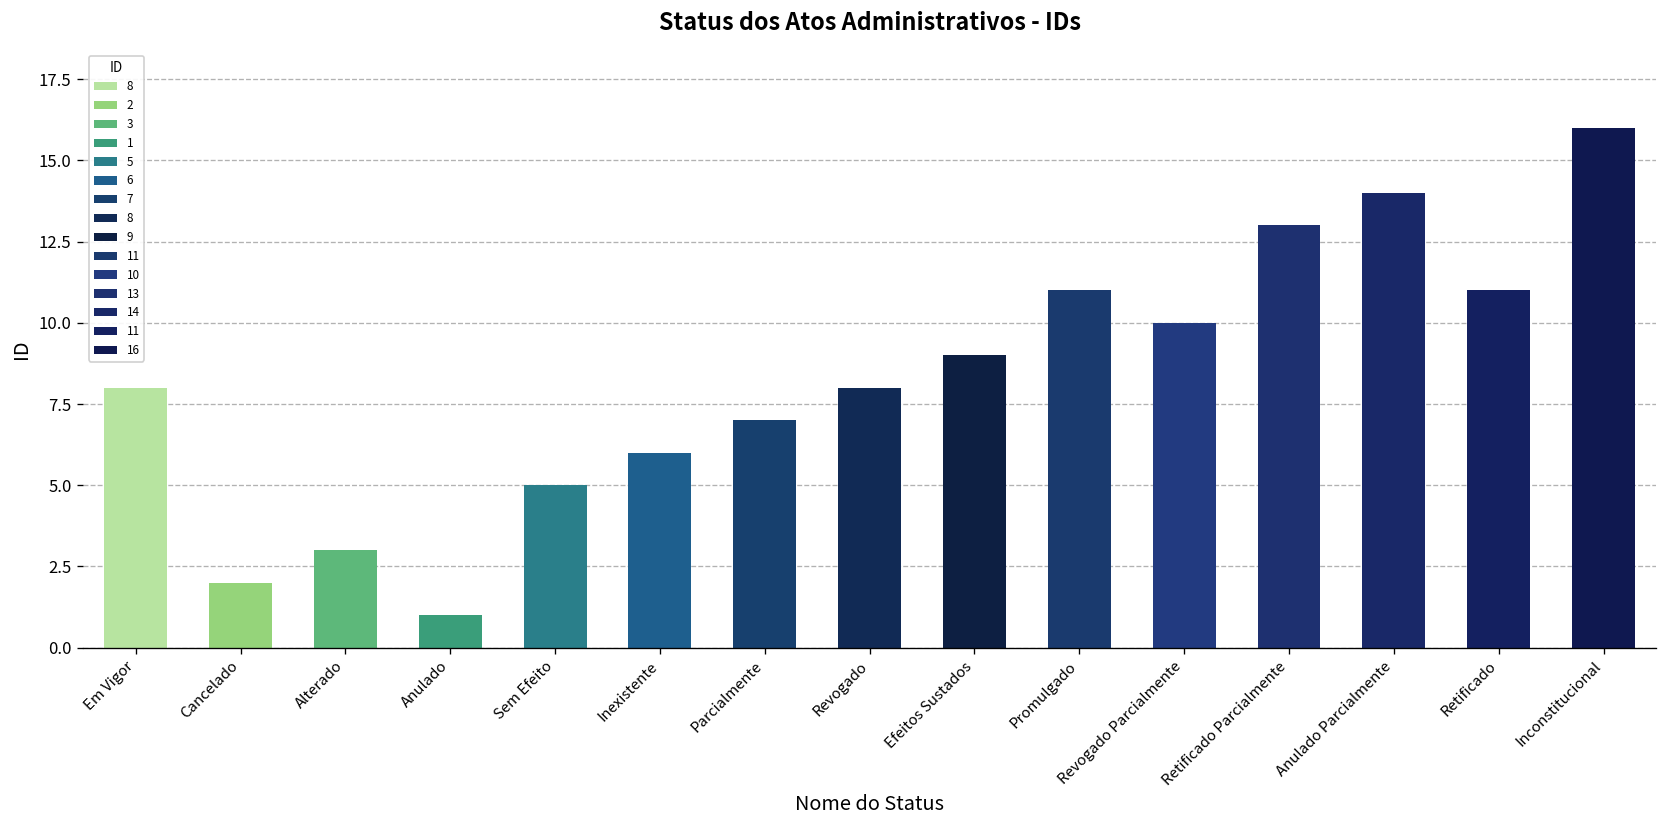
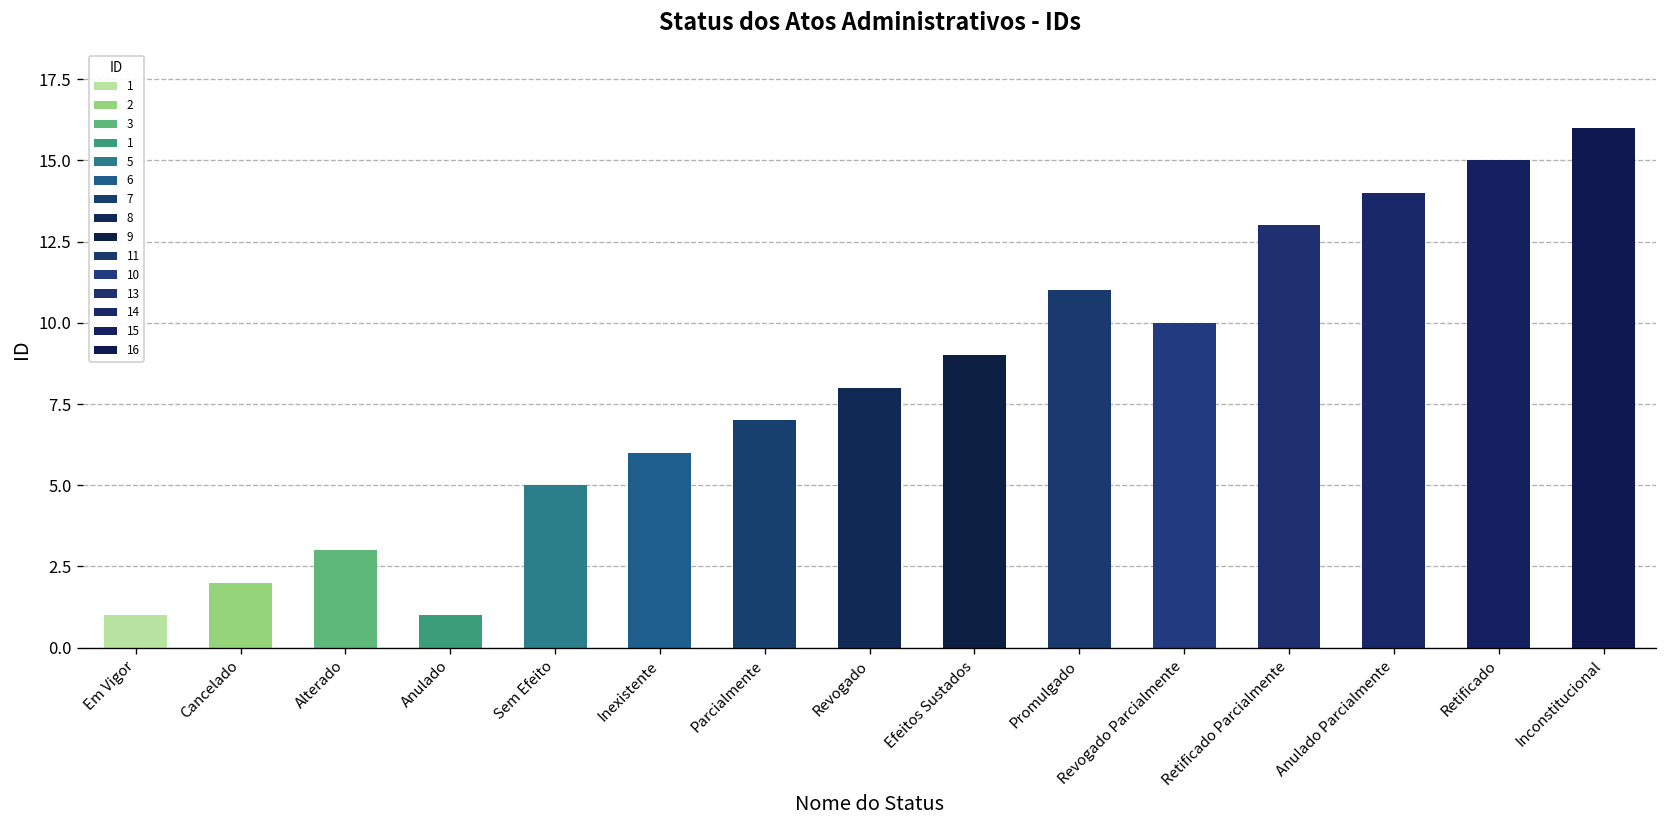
  {
-   "Em Vigor": 8,
+   "Em Vigor": 1,
    "Cancelado": 2,
    "Alterado": 3,
    "Anulado": 1,
    "Sem Efeito": 5,
    "Inexistente": 6,
    "Parcialmente": 7,
    "Revogado": 8,
    "Efeitos Sustados": 9,
    "Promulgado": 11,
    "Revogado Parcialmente": 10,
    "Retificado Parcialmente": 13,
    "Anulado Parcialmente": 14,
-   "Retificado": 11,
+   "Retificado": 15,
    "Inconstitucional": 16
  }
